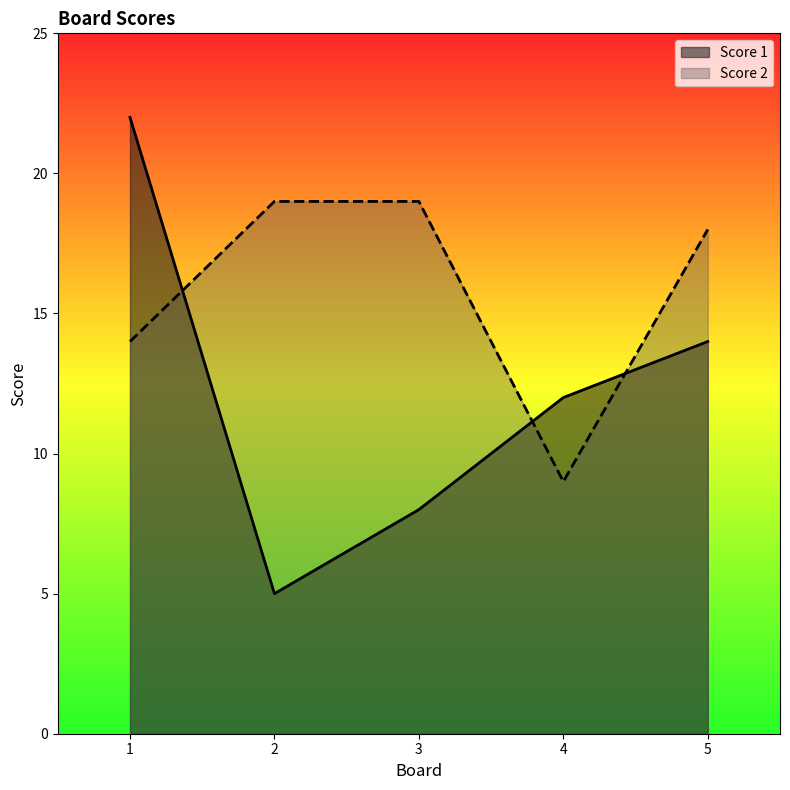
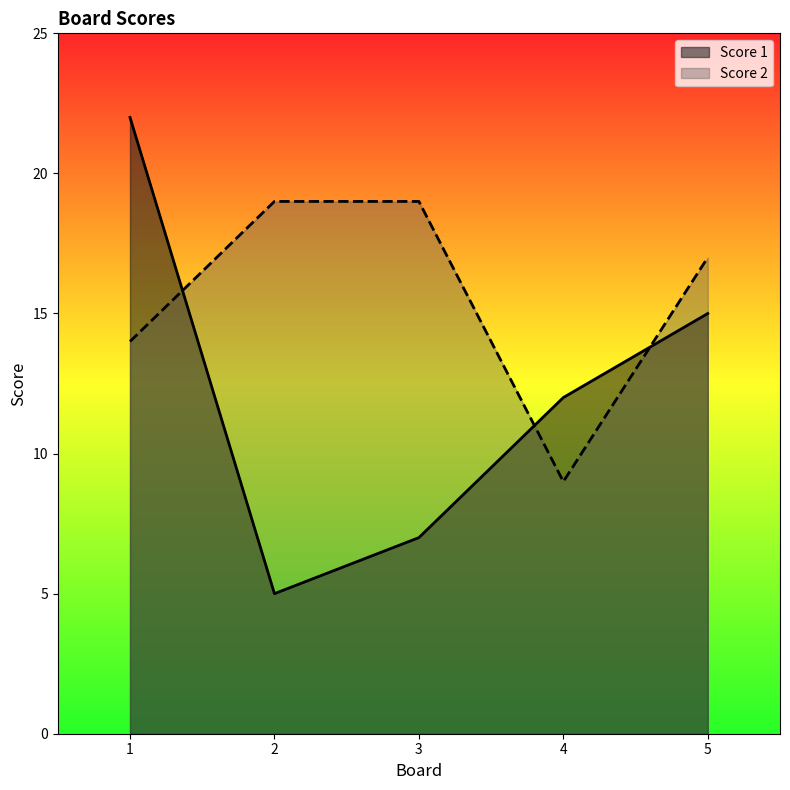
  {
    "Score 1": {
      "1": 22,
      "2": 5,
-     "3": 8,
+     "3": 7,
      "4": 12,
-     "5": 14
+     "5": 15
    },
    "Score 2": {
      "1": 14,
      "2": 19,
      "3": 19,
      "4": 9,
-     "5": 18
+     "5": 17
    }
  }
